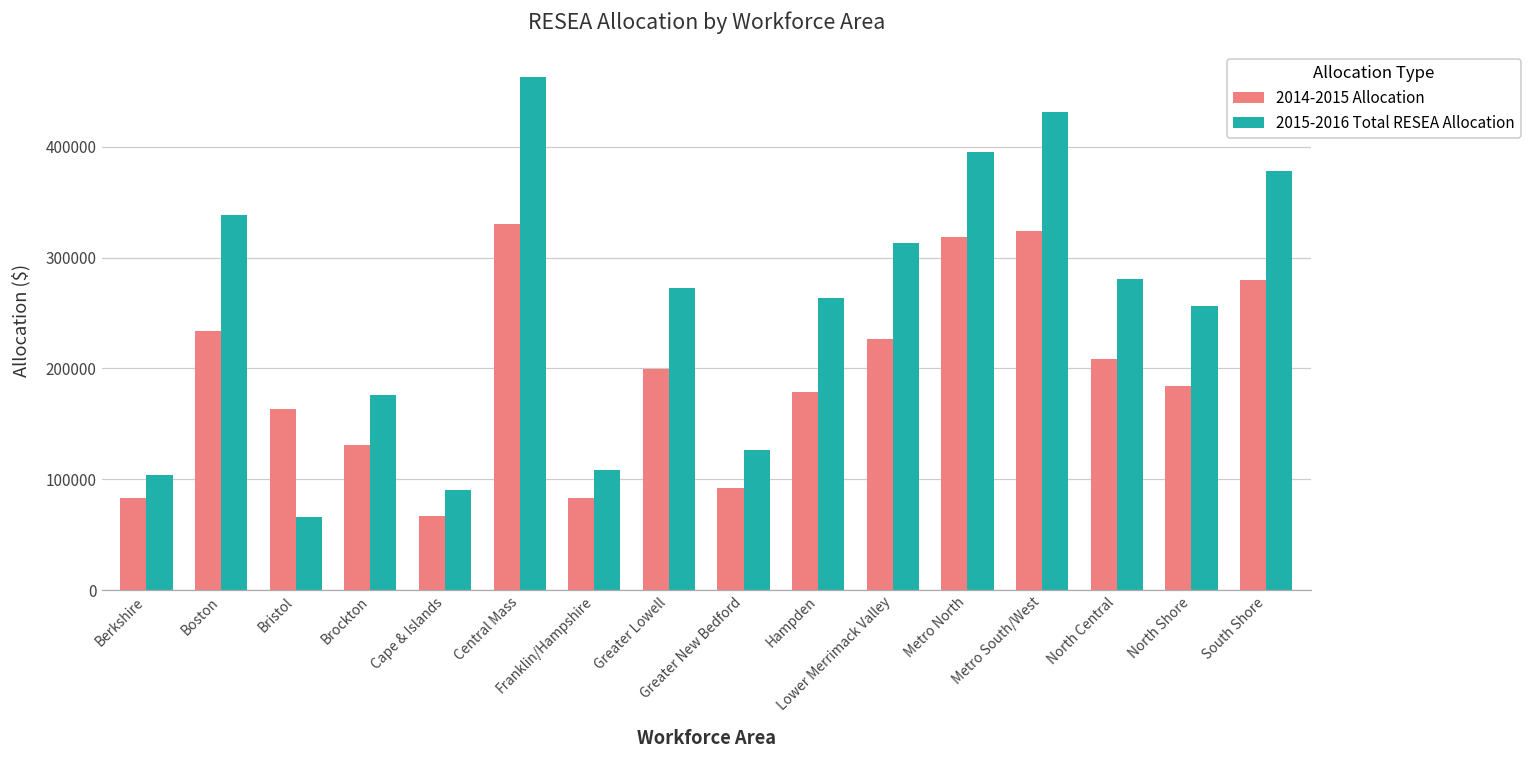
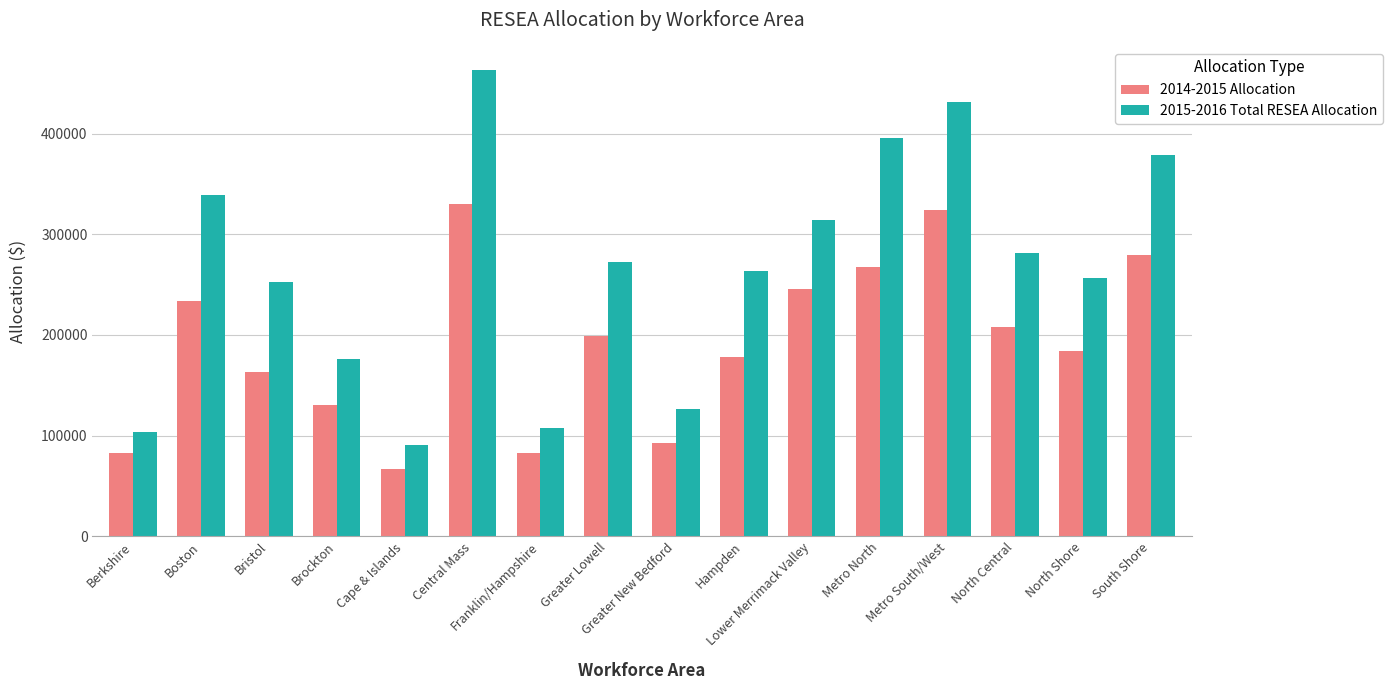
  {
    "2014-2015 Allocation": {
      "Berkshire": 83000,
      "Boston": 233000,
      "Bristol": 163000,
      "Brockton": 131000,
      "Cape & Islands": 67000,
      "Central Mass": 330000,
      "Franklin/Hampshire": 83000,
      "Greater Lowell": 199000,
      "Greater New Bedford": 92000,
      "Hampden": 179000,
-     "Lower Merrimack Valley": 226000,
-     "Metro North": 319000,
+     "Lower Merrimack Valley": 245000,
+     "Metro North": 268000,
      "Metro South/West": 324000,
      "North Central": 208000,
      "North Shore": 184000,
      "South Shore": 280000
    },
    "2015-2016 Total RESEA Allocation": {
      "Berkshire": 104000,
      "Boston": 339000,
-     "Bristol": 66000,
+     "Bristol": 252000,
      "Brockton": 176000,
      "Cape & Islands": 90000,
      "Central Mass": 463000,
      "Franklin/Hampshire": 108000,
      "Greater Lowell": 273000,
      "Greater New Bedford": 127000,
      "Hampden": 264000,
      "Lower Merrimack Valley": 314000,
      "Metro North": 395000,
      "Metro South/West": 431000,
      "North Central": 281000,
      "North Shore": 256000,
      "South Shore": 378000
    }
  }
